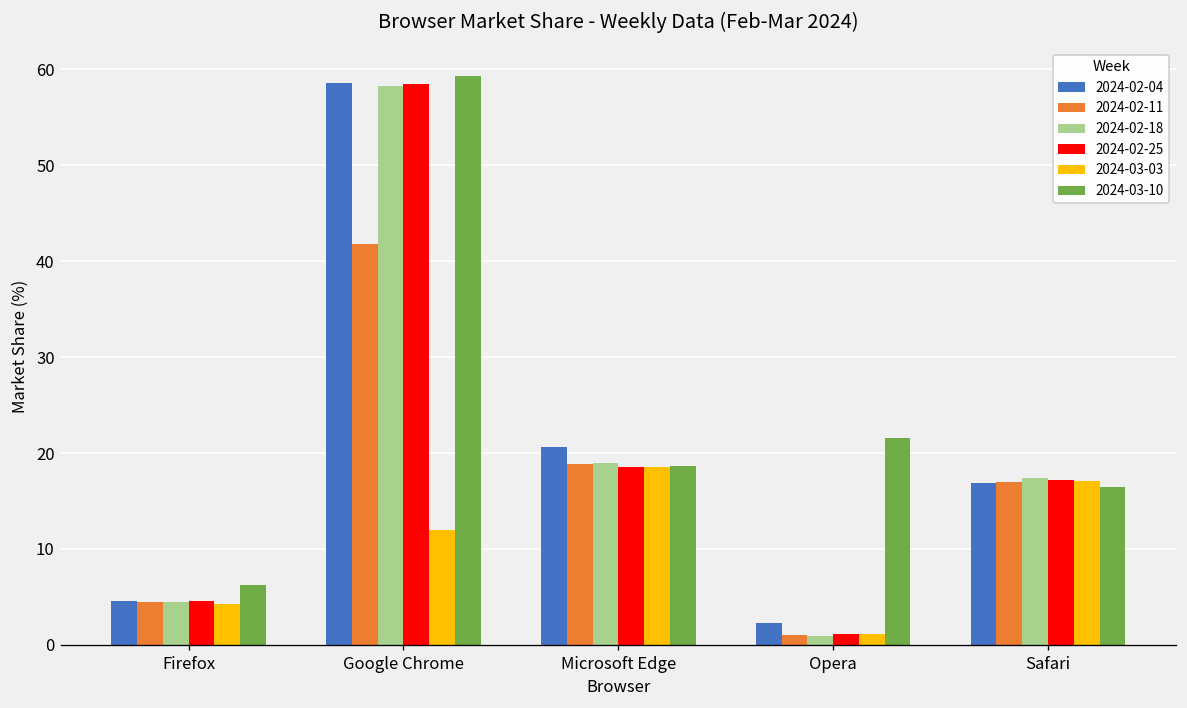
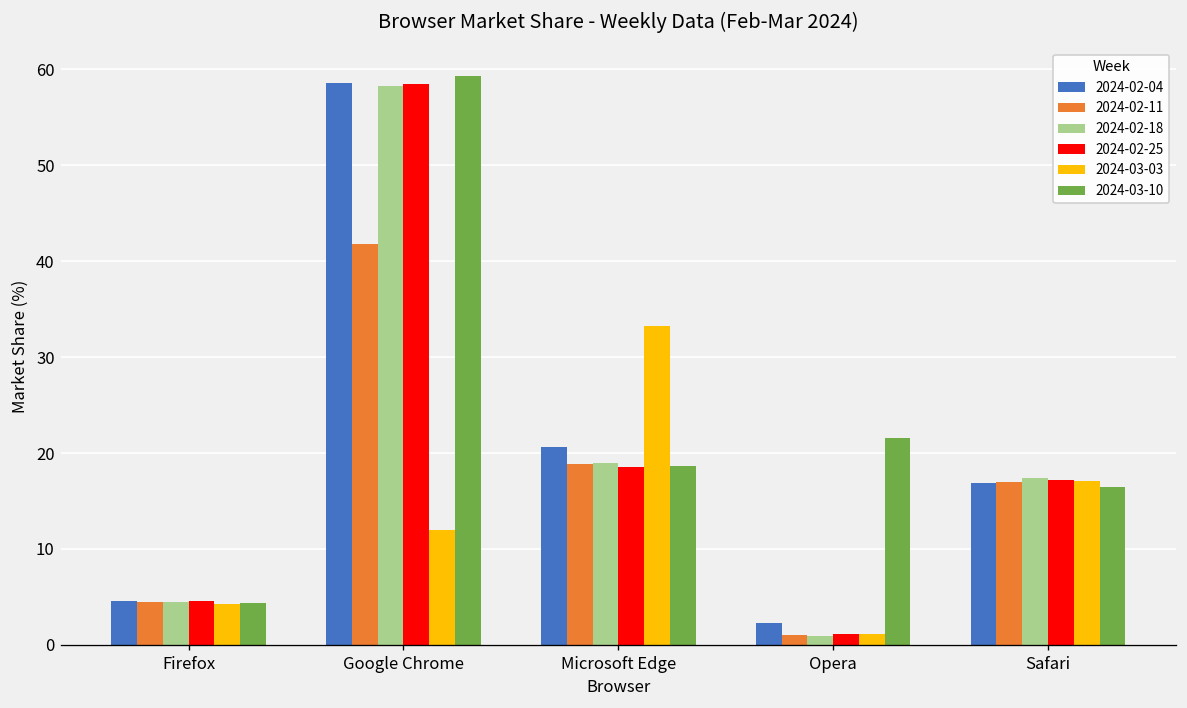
  {
    "2024-02-04": {
      "Firefox": 5,
      "Google Chrome": 59,
      "Microsoft Edge": 21,
      "Opera": 2,
      "Safari": 17
    },
    "2024-02-11": {
      "Firefox": 5,
      "Google Chrome": 42,
      "Microsoft Edge": 19,
      "Opera": 1,
      "Safari": 17
    },
    "2024-02-18": {
      "Firefox": 4,
      "Google Chrome": 58,
      "Microsoft Edge": 19,
      "Opera": 1,
      "Safari": 17
    },
    "2024-02-25": {
      "Firefox": 5,
      "Google Chrome": 58,
      "Microsoft Edge": 19,
      "Opera": 1,
      "Safari": 17
    },
    "2024-03-03": {
      "Firefox": 4,
      "Google Chrome": 12,
-     "Microsoft Edge": 19,
+     "Microsoft Edge": 33,
      "Opera": 1,
      "Safari": 17
    },
    "2024-03-10": {
-     "Firefox": 6,
+     "Firefox": 4,
      "Google Chrome": 59,
      "Microsoft Edge": 19,
      "Opera": 22,
      "Safari": 16
    }
  }
